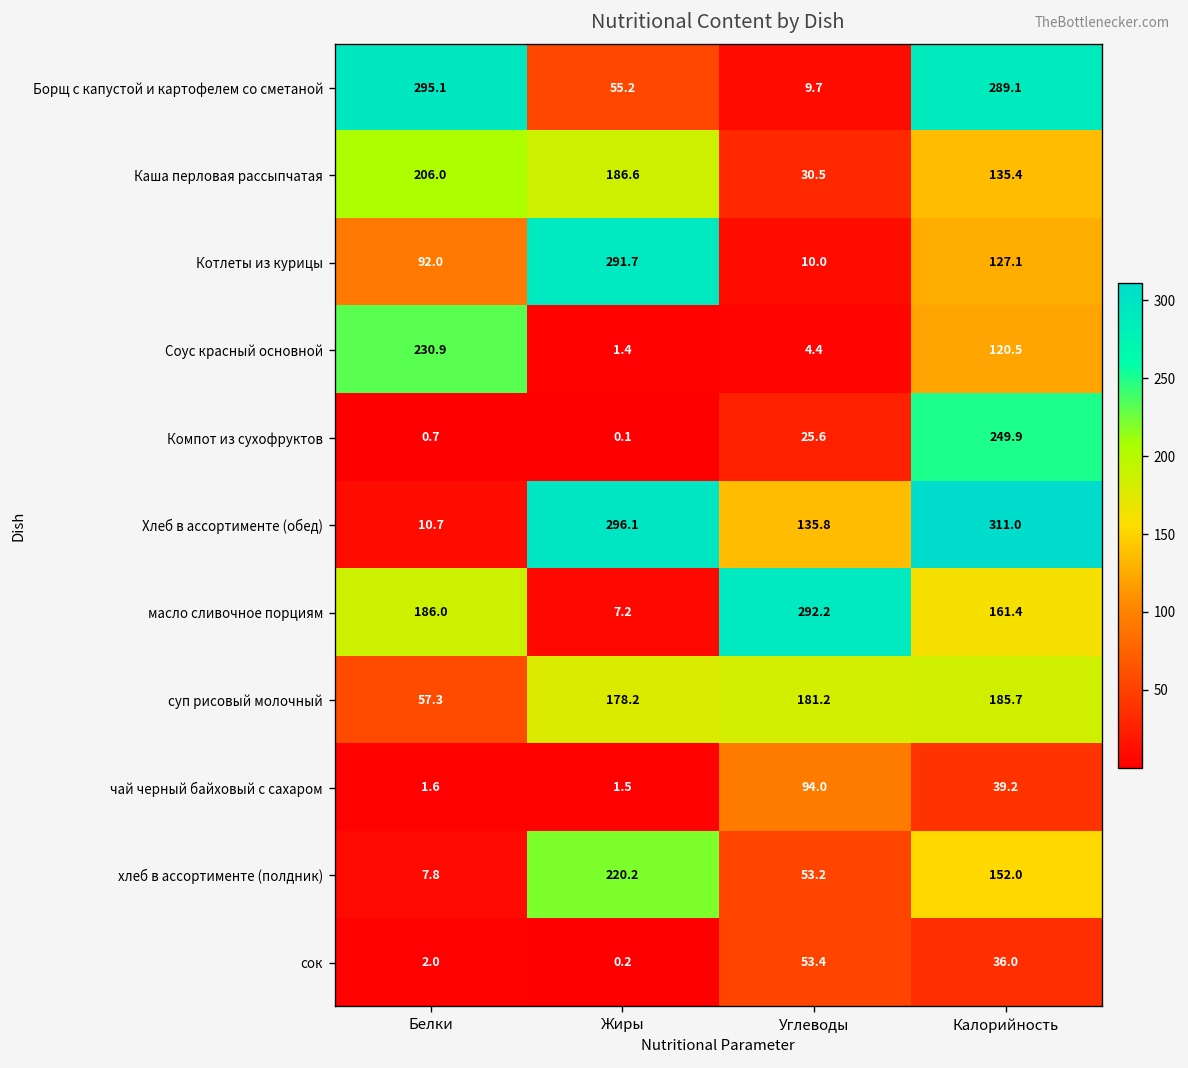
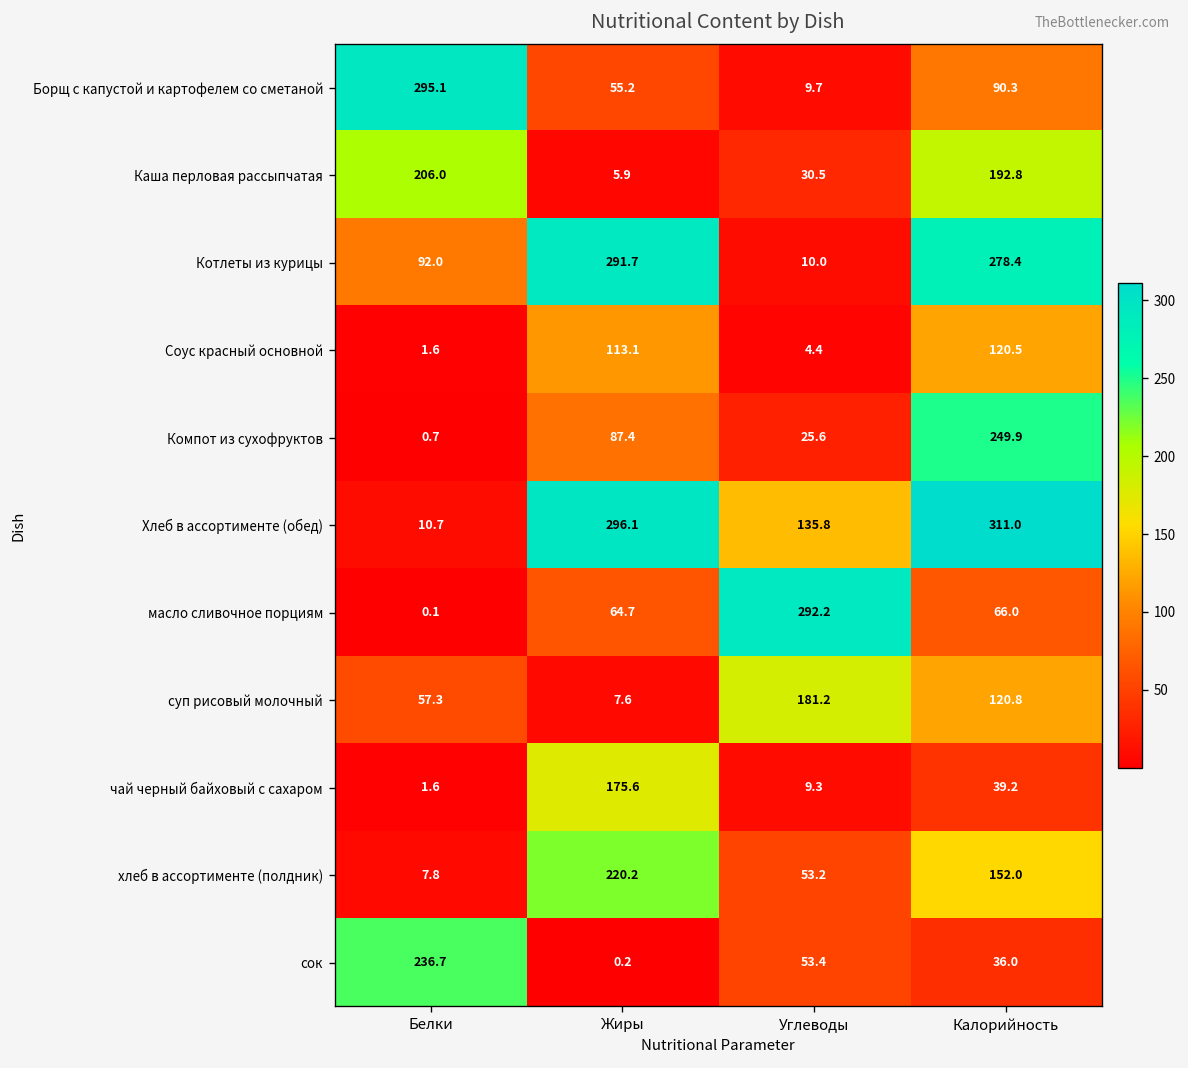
  {
    "Борщ с капустой и картофелем со сметаной": {
      "Белки": 295.1,
      "Жиры": 55.2,
      "Углеводы": 9.7,
-     "Калорийность": 289.1
+     "Калорийность": 90.3
    },
    "Каша перловая рассыпчатая": {
      "Белки": 206.0,
-     "Жиры": 186.6,
+     "Жиры": 5.9,
      "Углеводы": 30.5,
-     "Калорийность": 135.4
+     "Калорийность": 192.8
    },
    "Котлеты из курицы": {
      "Белки": 92.0,
      "Жиры": 291.7,
      "Углеводы": 10.0,
-     "Калорийность": 127.1
+     "Калорийность": 278.4
    },
    "Соус красный основной": {
-     "Белки": 230.9,
-     "Жиры": 1.4,
+     "Белки": 1.6,
+     "Жиры": 113.1,
      "Углеводы": 4.4,
      "Калорийность": 120.5
    },
    "Компот из сухофруктов": {
      "Белки": 0.7,
-     "Жиры": 0.1,
+     "Жиры": 87.4,
      "Углеводы": 25.6,
      "Калорийность": 249.9
    },
    "Хлеб в ассортименте (обед)": {
      "Белки": 10.7,
      "Жиры": 296.1,
      "Углеводы": 135.8,
      "Калорийность": 311.0
    },
    "масло сливочное порциям": {
-     "Белки": 186.0,
-     "Жиры": 7.2,
+     "Белки": 0.1,
+     "Жиры": 64.7,
      "Углеводы": 292.2,
-     "Калорийность": 161.4
+     "Калорийность": 66.0
    },
    "суп рисовый молочный": {
      "Белки": 57.3,
-     "Жиры": 178.2,
+     "Жиры": 7.6,
      "Углеводы": 181.2,
-     "Калорийность": 185.7
+     "Калорийность": 120.8
    },
    "чай черный байховый с сахаром": {
      "Белки": 1.6,
-     "Жиры": 1.5,
-     "Углеводы": 94.0,
+     "Жиры": 175.6,
+     "Углеводы": 9.3,
      "Калорийность": 39.2
    },
    "хлеб в ассортименте (полдник)": {
      "Белки": 7.8,
      "Жиры": 220.2,
      "Углеводы": 53.2,
      "Калорийность": 152.0
    },
    "сок": {
-     "Белки": 2.0,
+     "Белки": 236.7,
      "Жиры": 0.2,
      "Углеводы": 53.4,
      "Калорийность": 36.0
    }
  }
